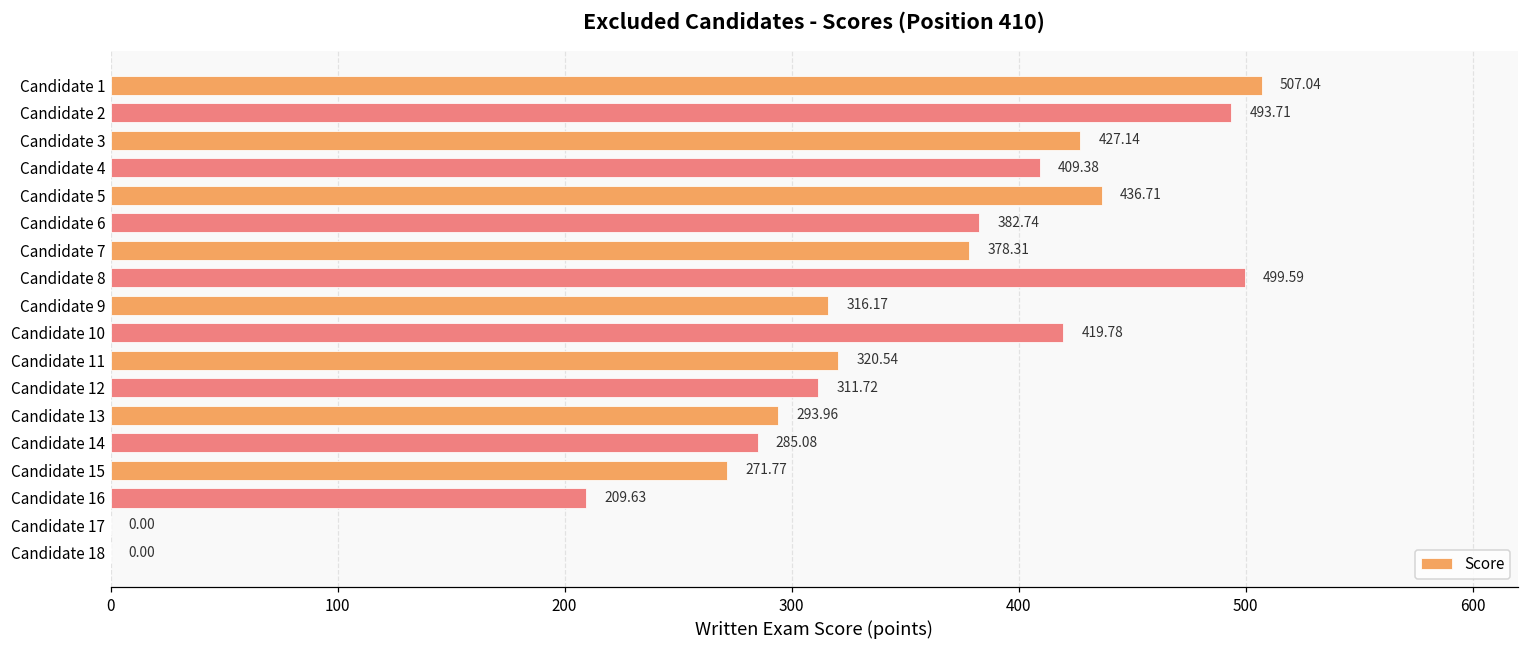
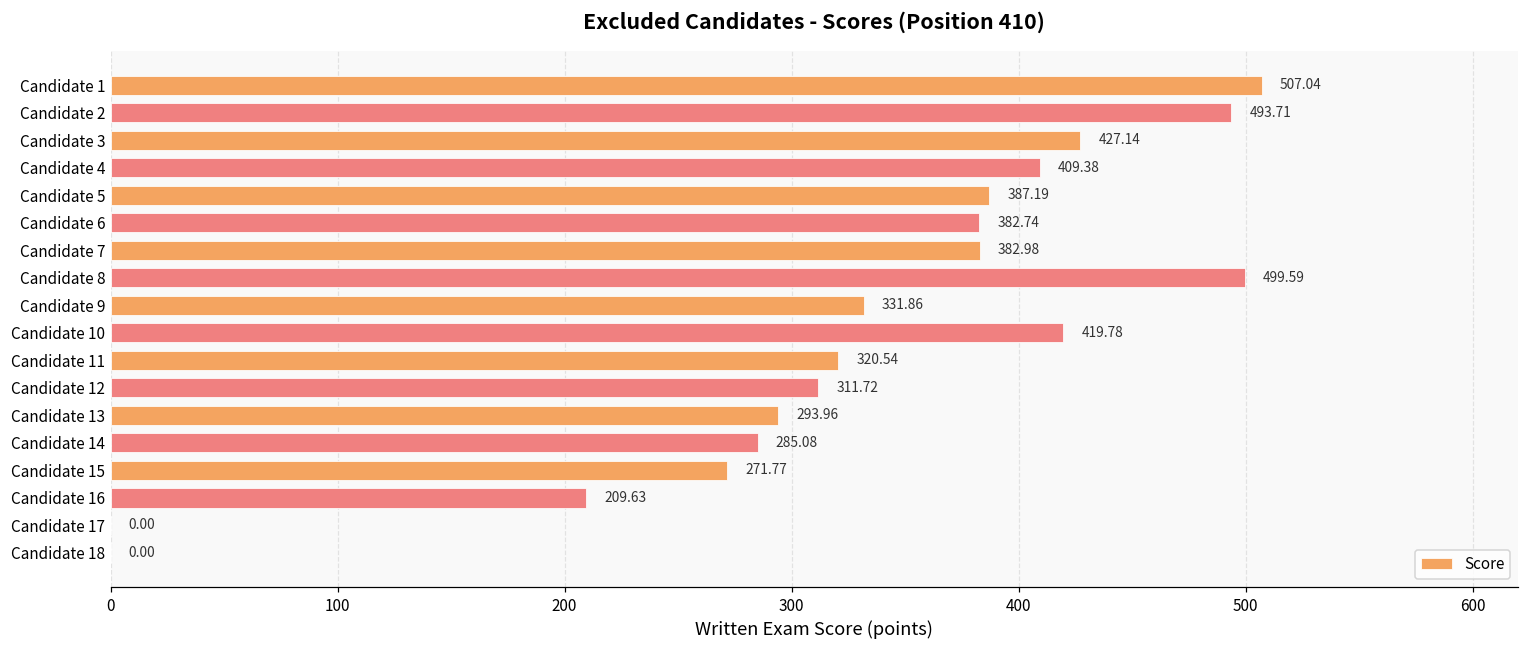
  {
    "Candidate 1": 507.04,
    "Candidate 2": 493.71,
    "Candidate 3": 427.14,
    "Candidate 4": 409.38,
-   "Candidate 5": 436.71,
+   "Candidate 5": 387.19,
    "Candidate 6": 382.74,
-   "Candidate 7": 378.31,
+   "Candidate 7": 382.98,
    "Candidate 8": 499.59,
-   "Candidate 9": 316.17,
+   "Candidate 9": 331.86,
    "Candidate 10": 419.78,
    "Candidate 11": 320.54,
    "Candidate 12": 311.72,
    "Candidate 13": 293.96,
    "Candidate 14": 285.08,
    "Candidate 15": 271.77,
    "Candidate 16": 209.63,
    "Candidate 17": 0.00,
    "Candidate 18": 0.00
  }
